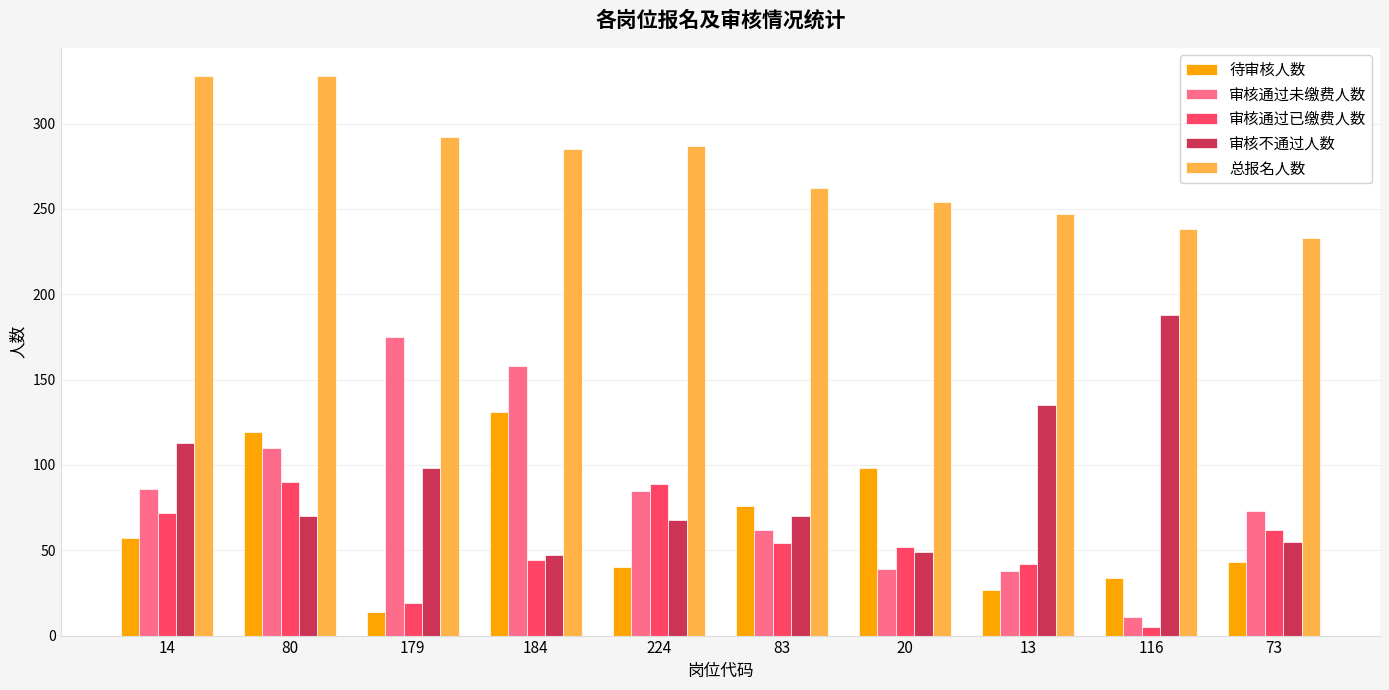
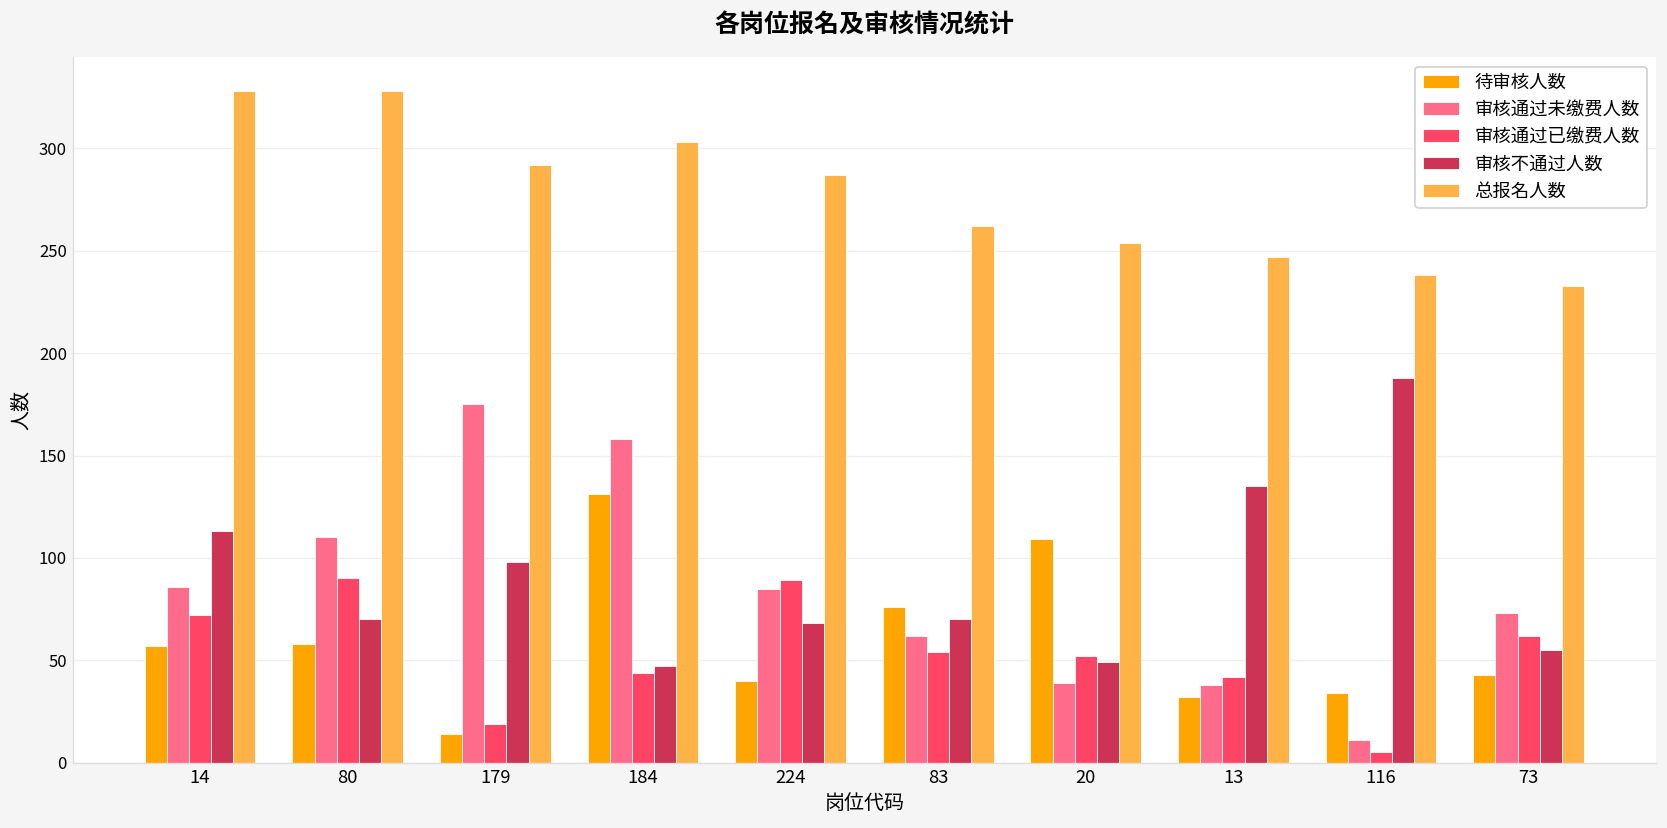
  {
    "待审核人数": {
      "14": 57,
-     "80": 119,
+     "80": 58,
      "179": 14,
      "184": 131,
      "224": 40,
      "83": 76,
-     "20": 98,
-     "13": 27,
+     "20": 109,
+     "13": 32,
      "116": 34,
      "73": 43
    },
    "总报名人数": {
      "14": 328,
      "80": 328,
      "179": 292,
-     "184": 285,
+     "184": 303,
      "224": 287,
      "83": 262,
      "20": 254,
      "13": 247,
      "116": 238,
      "73": 233
    }
  }
